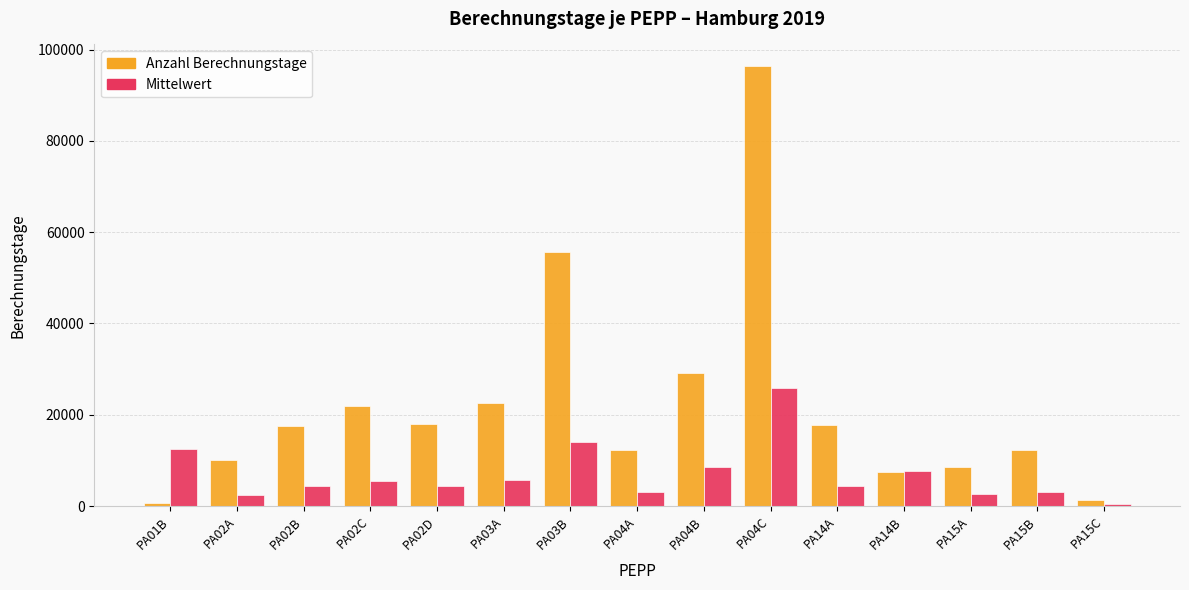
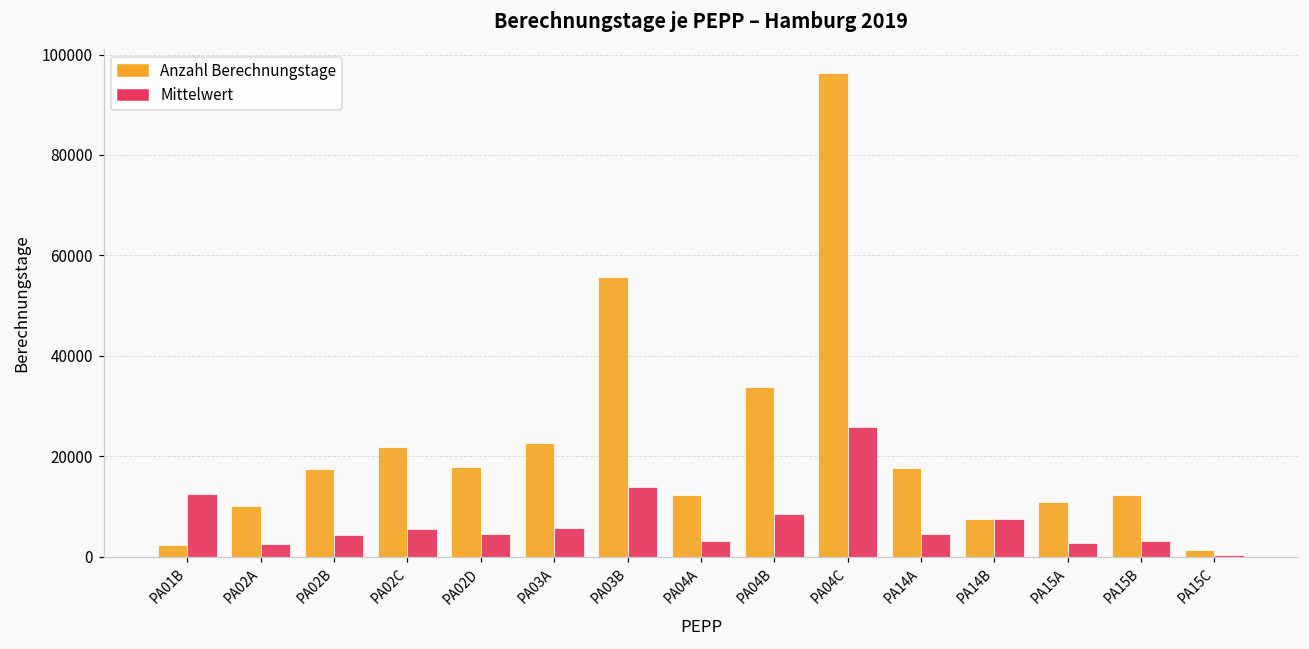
  {
    "Anzahl Berechnungstage": {
-     "PA01B": 1000,
+     "PA01B": 2000,
      "PA02A": 10000,
      "PA02B": 18000,
      "PA02C": 22000,
      "PA02D": 18000,
      "PA03A": 23000,
      "PA03B": 56000,
      "PA04A": 12000,
-     "PA04B": 29000,
+     "PA04B": 34000,
      "PA04C": 96000,
      "PA14A": 18000,
      "PA14B": 7000,
-     "PA15A": 9000,
+     "PA15A": 11000,
      "PA15B": 12000,
      "PA15C": 1000
    },
    "Mittelwert": {
      "PA01B": 12000,
      "PA02A": 3000,
      "PA02B": 4000,
      "PA02C": 5000,
      "PA02D": 4000,
      "PA03A": 6000,
      "PA03B": 14000,
      "PA04A": 3000,
      "PA04B": 8000,
      "PA04C": 26000,
      "PA14A": 4000,
      "PA14B": 8000,
      "PA15A": 3000,
      "PA15B": 3000
    }
  }
